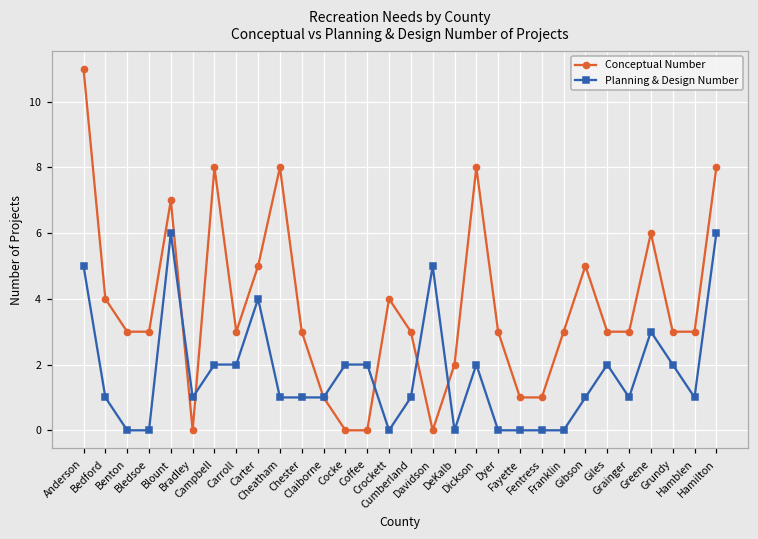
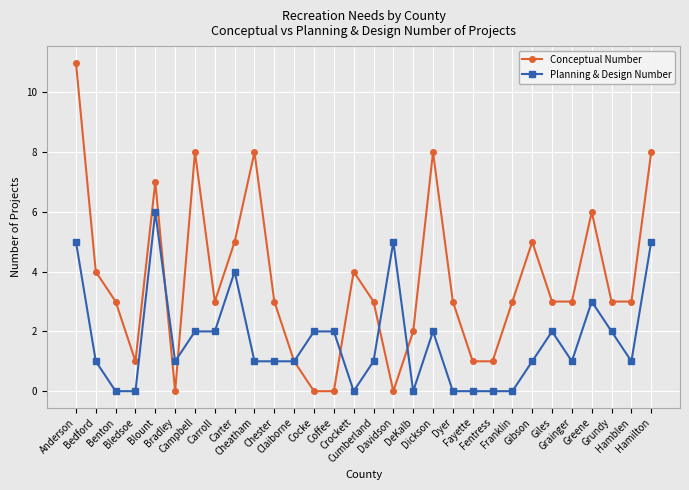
  {
    "Conceptual Number": {
      "Anderson": 11,
      "Bedford": 4,
      "Benton": 3,
-     "Bledsoe": 3,
+     "Bledsoe": 1,
      "Blount": 7,
      "Bradley": 0,
      "Campbell": 8,
      "Carroll": 3,
      "Carter": 5,
      "Cheatham": 8,
      "Chester": 3,
      "Cocke": 0,
      "Coffee": 0,
      "Crockett": 4,
      "Cumberland": 3,
      "Davidson": 0,
      "DeKalb": 2,
      "Dickson": 8,
      "Dyer": 3,
      "Fayette": 1,
      "Fentress": 1,
      "Franklin": 3,
      "Gibson": 5,
      "Giles": 3,
      "Grainger": 3,
      "Greene": 6,
      "Grundy": 3,
      "Hamblen": 3,
      "Hamilton": 8
    },
    "Planning & Design Number": {
      "Anderson": 5,
      "Bedford": 1,
      "Benton": 0,
      "Bledsoe": 0,
      "Blount": 6,
      "Bradley": 1,
      "Campbell": 2,
      "Carroll": 2,
      "Carter": 4,
      "Cheatham": 1,
      "Chester": 1,
      "Cocke": 2,
      "Coffee": 2,
      "Crockett": 0,
      "Cumberland": 1,
      "Davidson": 5,
      "DeKalb": 0,
      "Dickson": 2,
      "Dyer": 0,
      "Fayette": 0,
      "Fentress": 0,
      "Franklin": 0,
      "Gibson": 1,
      "Giles": 2,
      "Grainger": 1,
      "Greene": 3,
      "Grundy": 2,
      "Hamblen": 1,
-     "Hamilton": 6
+     "Hamilton": 5
    }
  }
